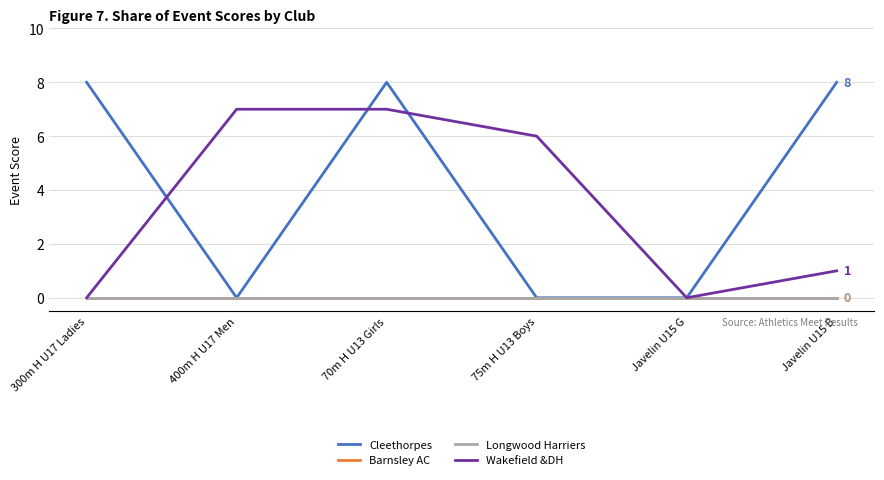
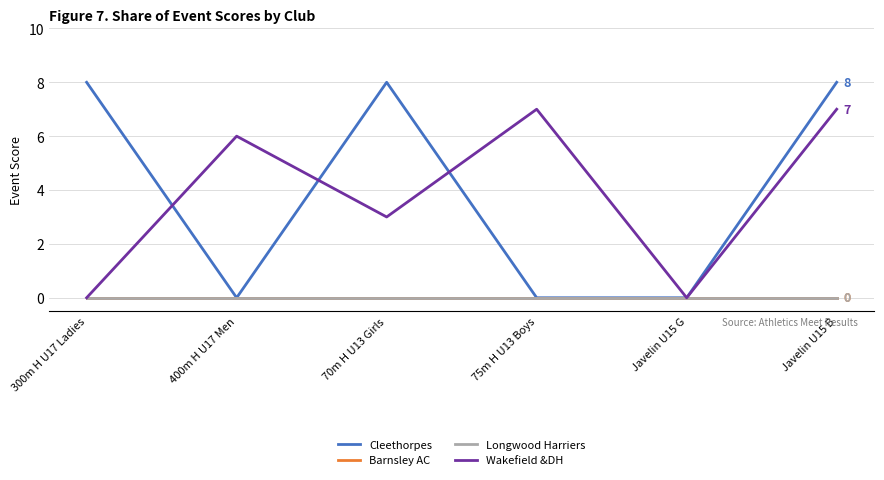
  {
    "Cleethorpes": {
      "Javelin U15 B": 8
    },
    "Longwood Harriers": {
      "70m H U13 Girls": 0
    },
    "Wakefield &DH": {
-     "400m H U17 Men": 7,
-     "70m H U13 Girls": 7,
-     "75m H U13 Boys": 6,
-     "Javelin U15 B": 1
+     "400m H U17 Men": 6,
+     "70m H U13 Girls": 3,
+     "75m H U13 Boys": 7,
+     "Javelin U15 B": 7
    }
  }
